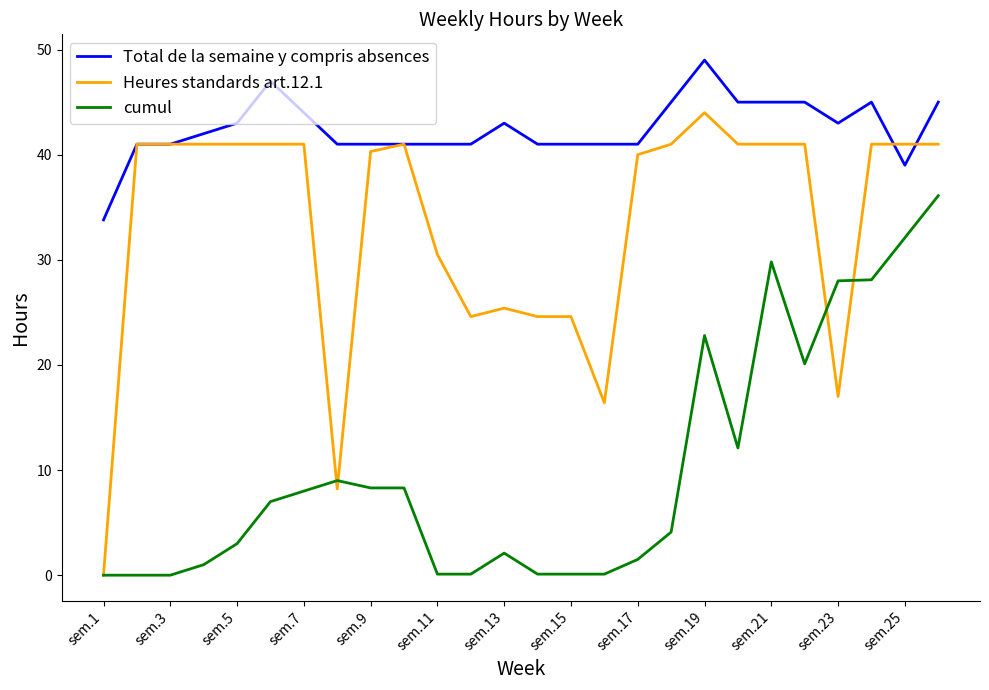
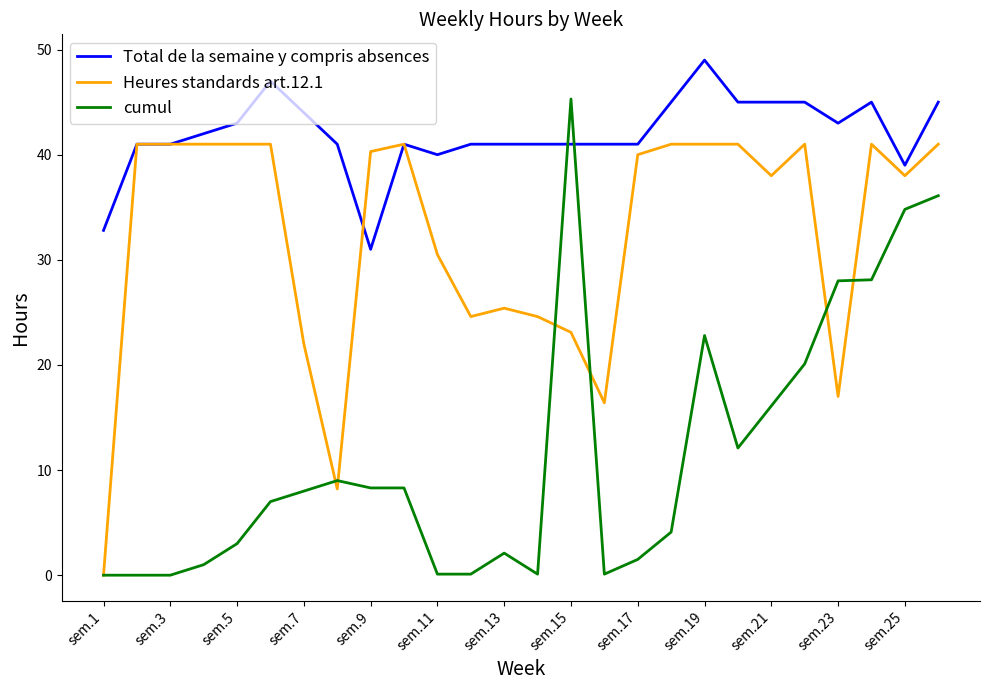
  {
    "Total de la semaine y compris absences": {
-     "sem.1": 33.8,
-     "sem.9": 41,
-     "sem.11": 41,
-     "sem.13": 43,
+     "sem.1": 32.8,
+     "sem.9": 31,
+     "sem.11": 40,
+     "sem.13": 41,
      "sem.15": 41.0,
      "sem.17": 41.0,
      "sem.19": 49.0,
      "sem.21": 45.0,
      "sem.23": 43.0,
      "sem.25": 39.0
    },
    "Heures standards art.12.1": {
      "sem.5": 41.0,
-     "sem.7": 41,
+     "sem.7": 22,
      "sem.9": 40.3,
      "sem.11": 30.5,
      "sem.13": 25.4,
-     "sem.15": 24.6,
+     "sem.15": 23.1,
      "sem.17": 40.0,
-     "sem.19": 44,
-     "sem.21": 41,
+     "sem.19": 41,
+     "sem.21": 38,
      "sem.23": 17.0,
-     "sem.25": 41
+     "sem.25": 38
    },
    "cumul": {
      "sem.3": 0.0,
      "sem.5": 3.0,
      "sem.7": 8.0,
      "sem.9": 8.3,
      "sem.11": 0.1,
      "sem.13": 2.1,
-     "sem.15": 0.1,
+     "sem.15": 45.3,
      "sem.17": 1.5,
      "sem.19": 22.8,
-     "sem.21": 29.8,
+     "sem.21": 16.1,
      "sem.23": 28.0,
-     "sem.25": 32.1
+     "sem.25": 34.8
    }
  }
